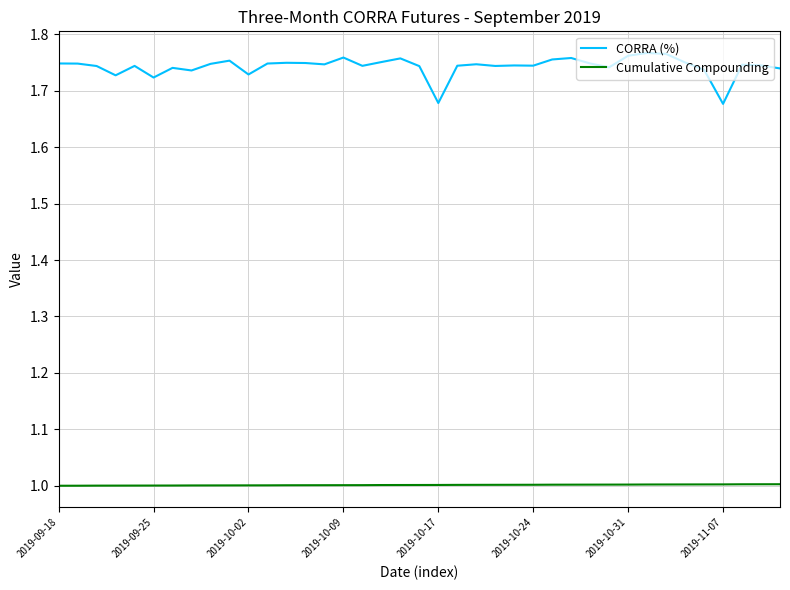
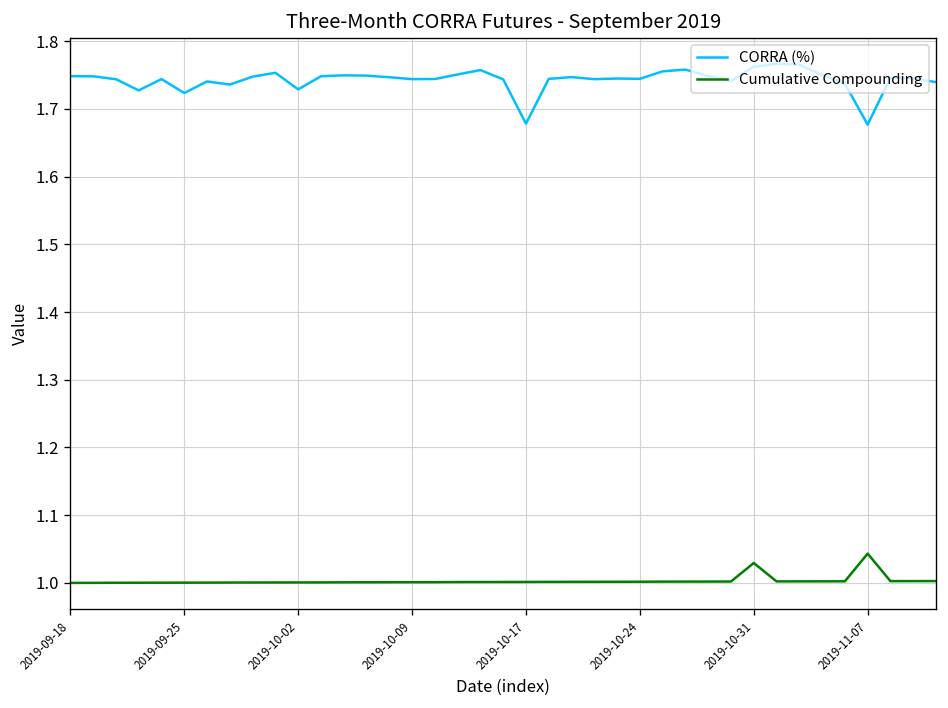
  {
    "CORRA (%)": {
      "2019-09-18": 1.75,
      "2019-09-25": 1.72,
      "2019-10-02": 1.73,
-     "2019-10-09": 1.76,
+     "2019-10-09": 1.74,
      "2019-10-17": 1.68,
      "2019-10-24": 1.74,
      "2019-11-07": 1.68
    },
    "Cumulative Compounding": {
      "2019-09-18": 1.00,
      "2019-09-25": 1.00,
      "2019-10-02": 1.00,
      "2019-10-09": 1.00,
      "2019-10-17": 1.00,
      "2019-10-24": 1.00,
-     "2019-10-31": 1.00,
-     "2019-11-07": 1.00
+     "2019-10-31": 1.03,
+     "2019-11-07": 1.04
    }
  }
